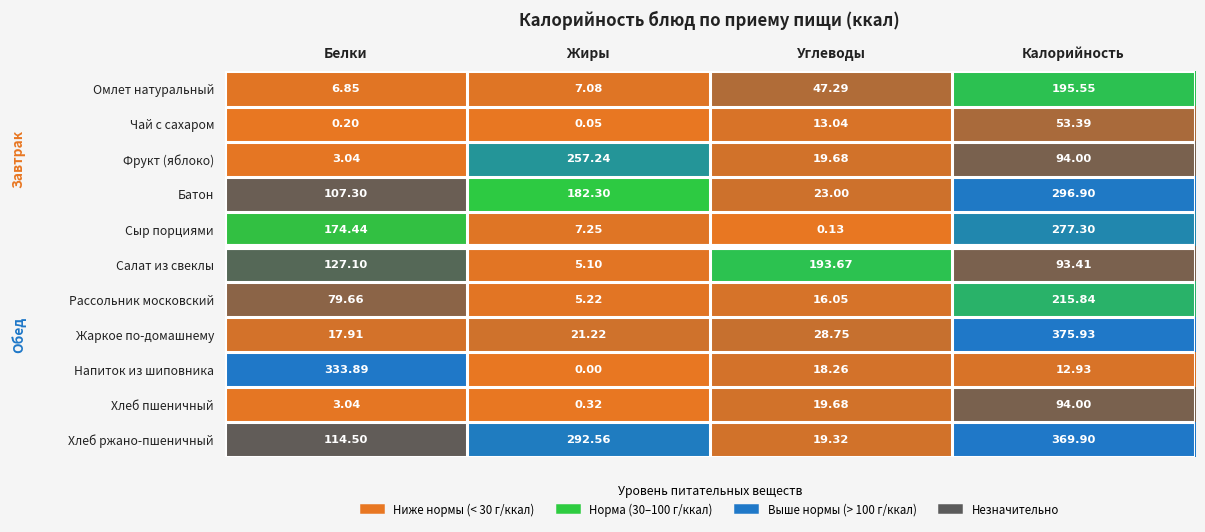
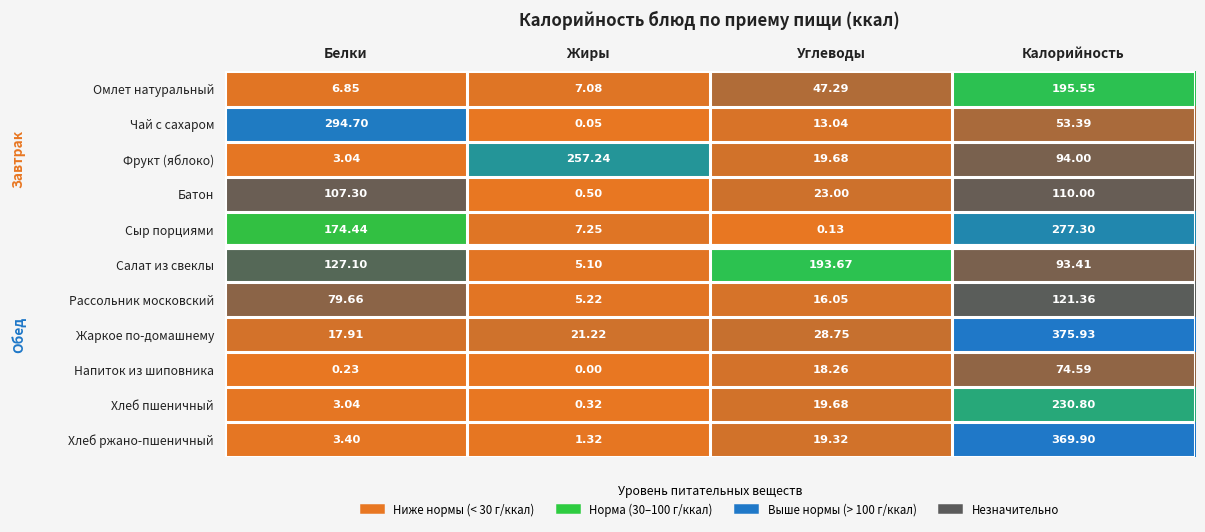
  {
    "Омлет натуральный": {
      "Белки": 6.85,
      "Жиры": 7.08,
      "Углеводы": 47.29,
      "Калорийность": 195.55
    },
    "Чай с сахаром": {
-     "Белки": 0.20,
+     "Белки": 294.70,
      "Жиры": 0.05,
      "Углеводы": 13.04,
      "Калорийность": 53.39
    },
    "Фрукт (яблоко)": {
      "Белки": 3.04,
      "Жиры": 257.24,
      "Углеводы": 19.68,
      "Калорийность": 94.00
    },
    "Батон": {
      "Белки": 107.30,
-     "Жиры": 182.30,
+     "Жиры": 0.50,
      "Углеводы": 23.00,
-     "Калорийность": 296.90
+     "Калорийность": 110.00
    },
    "Сыр порциями": {
      "Белки": 174.44,
      "Жиры": 7.25,
      "Углеводы": 0.13,
      "Калорийность": 277.30
    },
    "Салат из свеклы": {
      "Белки": 127.10,
      "Жиры": 5.10,
      "Углеводы": 193.67,
      "Калорийность": 93.41
    },
    "Рассольник московский": {
      "Белки": 79.66,
      "Жиры": 5.22,
      "Углеводы": 16.05,
-     "Калорийность": 215.84
+     "Калорийность": 121.36
    },
    "Жаркое по-домашнему": {
      "Белки": 17.91,
      "Жиры": 21.22,
      "Углеводы": 28.75,
      "Калорийность": 375.93
    },
    "Напиток из шиповника": {
-     "Белки": 333.89,
+     "Белки": 0.23,
      "Жиры": 0.00,
      "Углеводы": 18.26,
-     "Калорийность": 12.93
+     "Калорийность": 74.59
    },
    "Хлеб пшеничный": {
      "Белки": 3.04,
      "Жиры": 0.32,
      "Углеводы": 19.68,
-     "Калорийность": 94.00
+     "Калорийность": 230.80
    },
    "Хлеб ржано-пшеничный": {
-     "Белки": 114.50,
-     "Жиры": 292.56,
+     "Белки": 3.40,
+     "Жиры": 1.32,
      "Углеводы": 19.32,
      "Калорийность": 369.90
    }
  }
